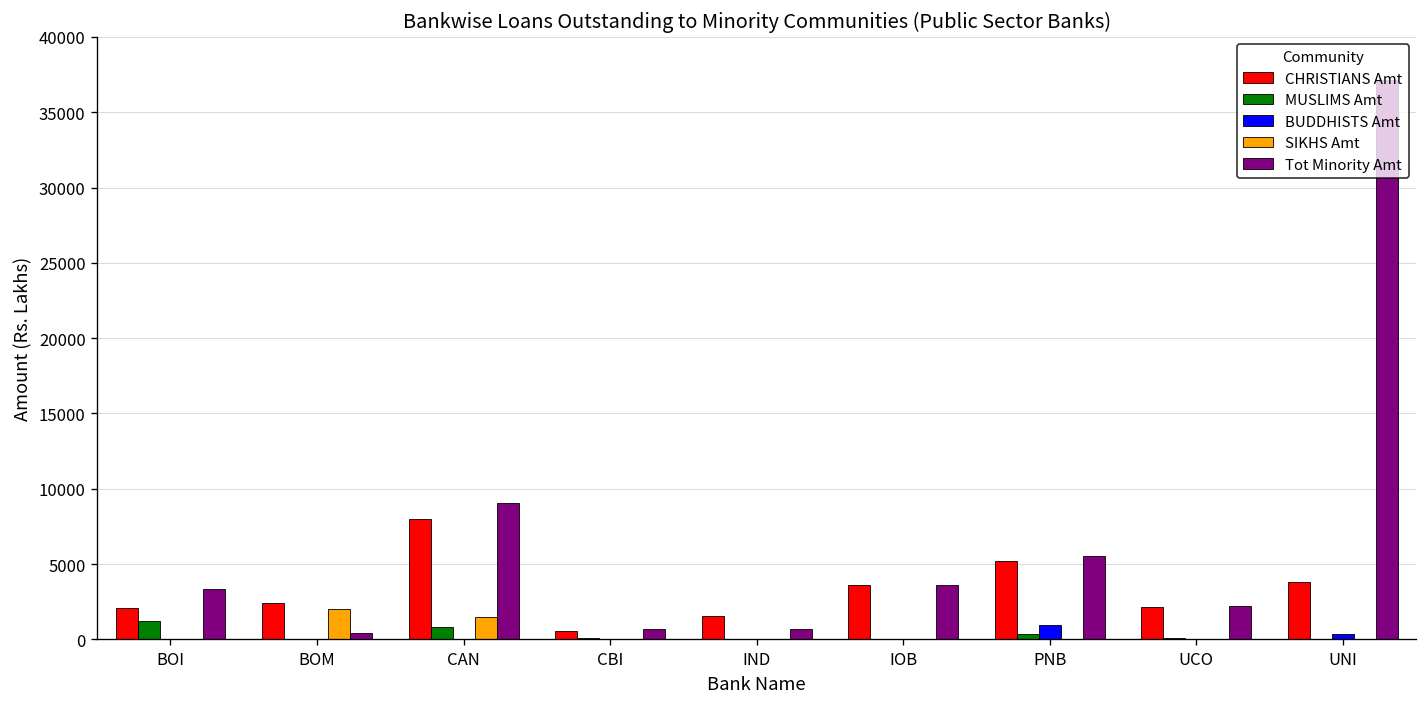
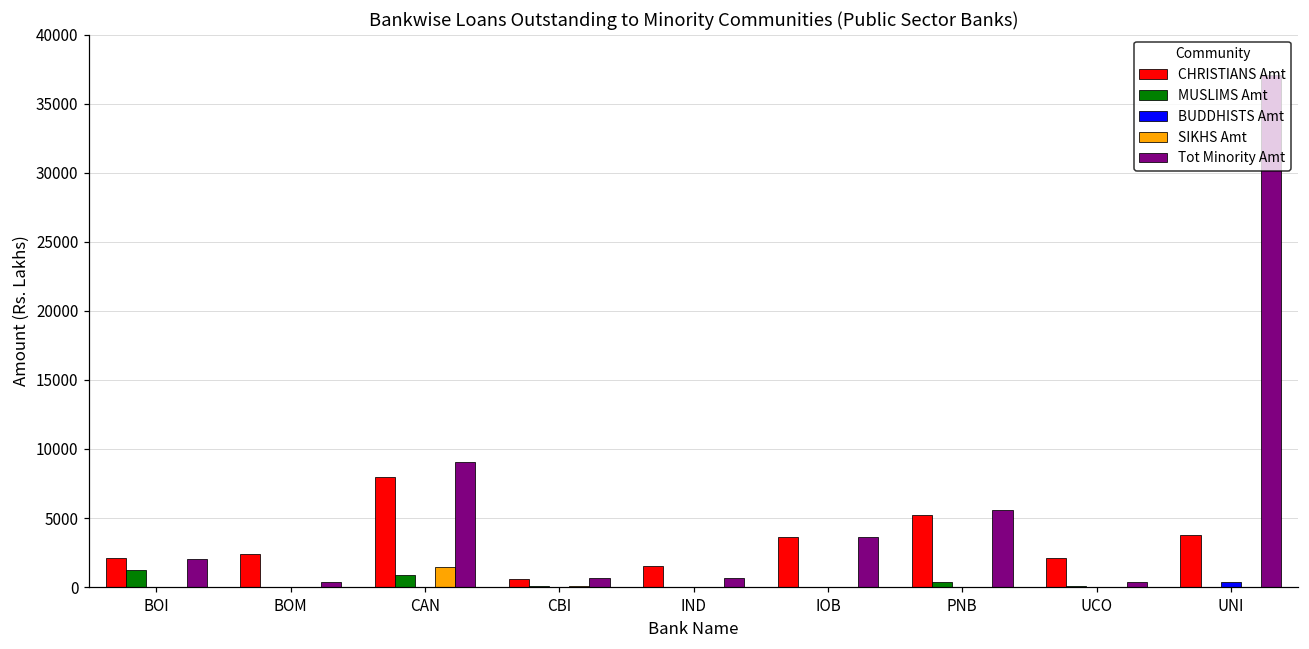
  {
    "CHRISTIANS Amt": {
      "BOI": 2100,
      "BOM": 2400,
      "CAN": 8000,
      "CBI": 600,
      "IND": 1500,
      "IOB": 3600,
      "PNB": 5200,
      "UCO": 2100,
      "UNI": 3800
    },
    "MUSLIMS Amt": {
      "BOI": 1200,
      "BOM": 0,
      "CAN": 800,
      "PNB": 400
    },
    "BUDDHISTS Amt": {
      "BOM": 0,
      "CBI": 0,
      "IOB": 0,
-     "PNB": 1000,
+     "PNB": 0,
      "UCO": 0,
      "UNI": 400
    },
    "SIKHS Amt": {
-     "BOM": 2000,
+     "BOM": 0,
      "CAN": 1500
    },
    "Tot Minority Amt": {
-     "BOI": 3300,
+     "BOI": 2000,
      "BOM": 400,
      "CAN": 9100,
      "CBI": 700,
      "IND": 700,
      "IOB": 3600,
      "PNB": 5600,
-     "UCO": 2200
+     "UCO": 400
    }
  }
